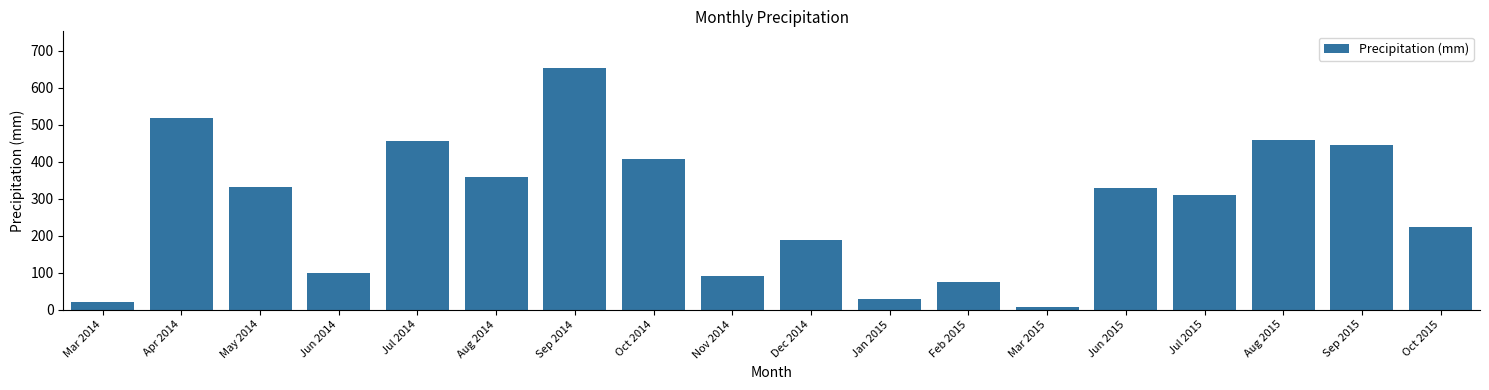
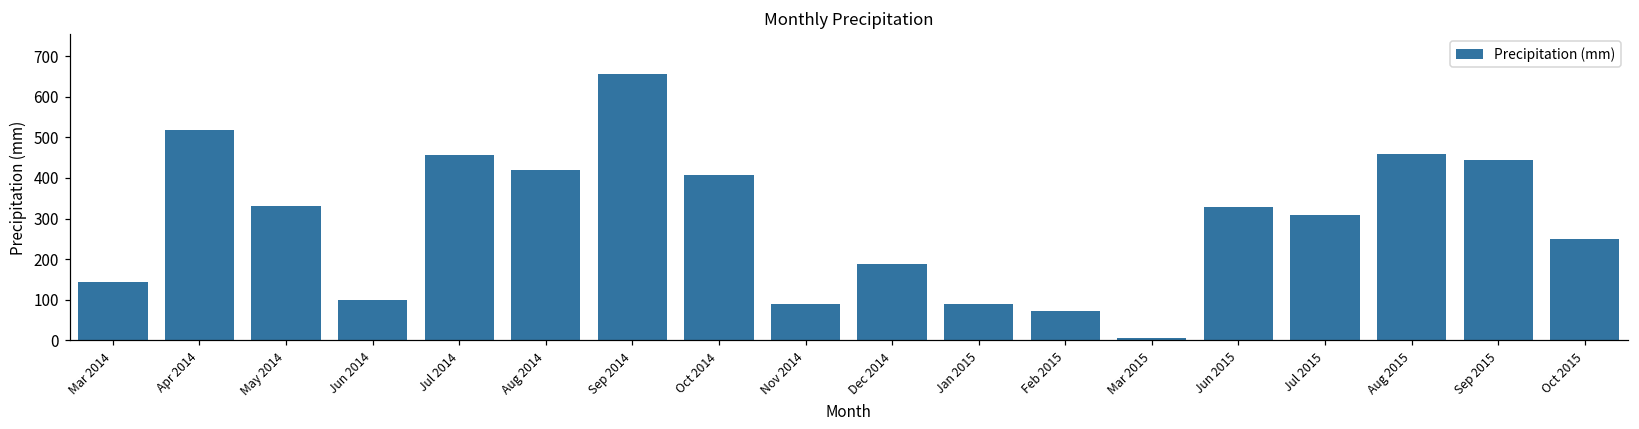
  {
-   "Mar 2014": 20,
+   "Mar 2014": 140,
    "Apr 2014": 520,
    "May 2014": 330,
    "Jun 2014": 100,
    "Jul 2014": 460,
-   "Aug 2014": 360,
+   "Aug 2014": 420,
    "Sep 2014": 650,
    "Oct 2014": 410,
    "Nov 2014": 90,
    "Dec 2014": 190,
-   "Jan 2015": 30,
+   "Jan 2015": 90,
    "Feb 2015": 70,
    "Jun 2015": 330,
    "Jul 2015": 310,
    "Aug 2015": 460,
    "Sep 2015": 440,
-   "Oct 2015": 220
+   "Oct 2015": 250
  }
